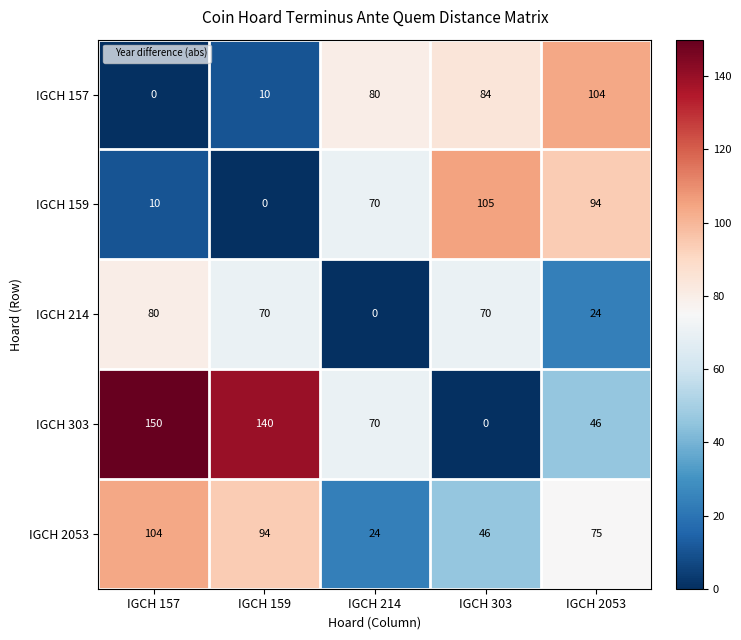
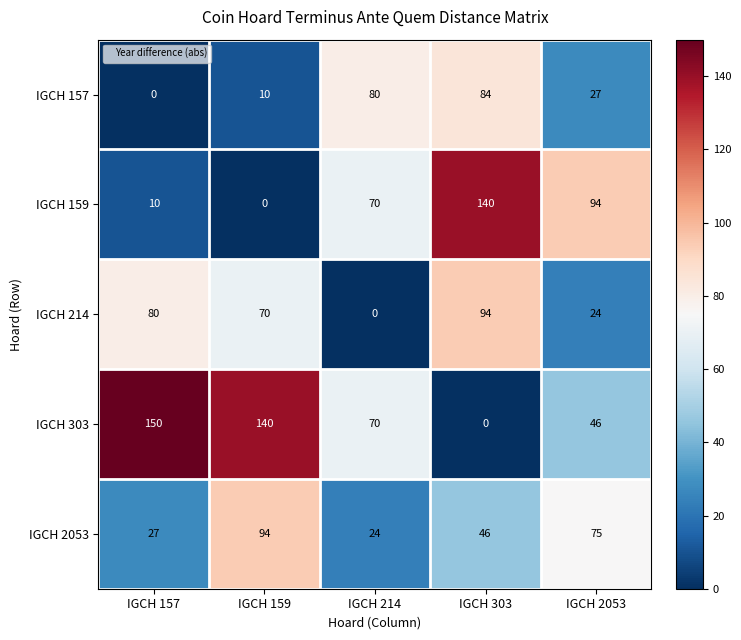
  {
    "IGCH 157": {
      "IGCH 157": 0,
      "IGCH 159": 10,
      "IGCH 214": 80,
      "IGCH 303": 84,
-     "IGCH 2053": 104
+     "IGCH 2053": 27
    },
    "IGCH 159": {
      "IGCH 157": 10,
      "IGCH 159": 0,
      "IGCH 214": 70,
-     "IGCH 303": 105,
+     "IGCH 303": 140,
      "IGCH 2053": 94
    },
    "IGCH 214": {
      "IGCH 157": 80,
      "IGCH 159": 70,
      "IGCH 214": 0,
-     "IGCH 303": 70,
+     "IGCH 303": 94,
      "IGCH 2053": 24
    },
    "IGCH 303": {
      "IGCH 157": 150,
      "IGCH 159": 140,
      "IGCH 214": 70,
      "IGCH 303": 0,
      "IGCH 2053": 46
    },
    "IGCH 2053": {
-     "IGCH 157": 104,
+     "IGCH 157": 27,
      "IGCH 159": 94,
      "IGCH 214": 24,
      "IGCH 303": 46,
      "IGCH 2053": 75
    }
  }
